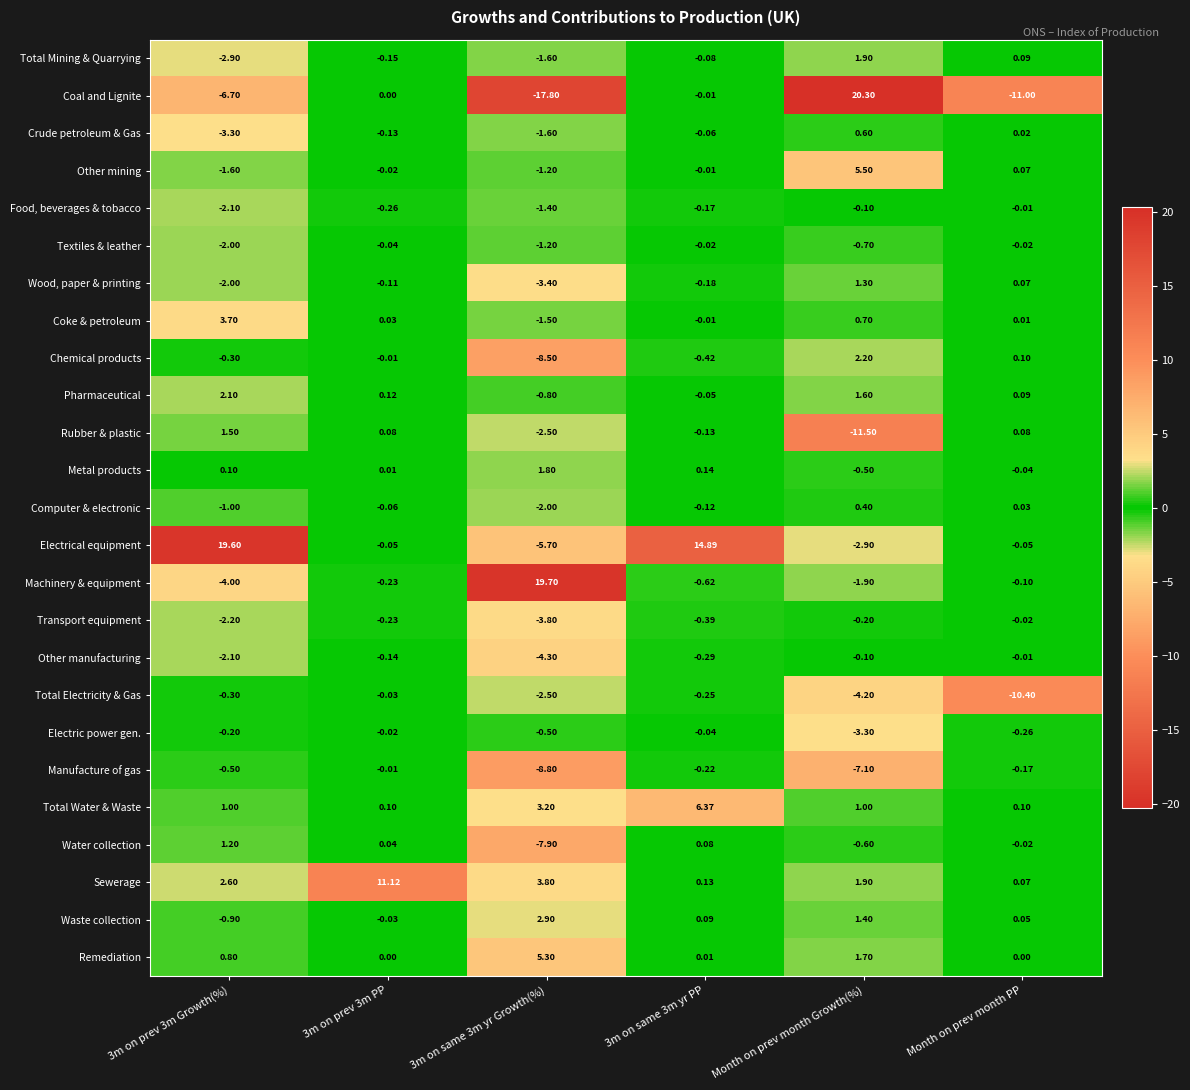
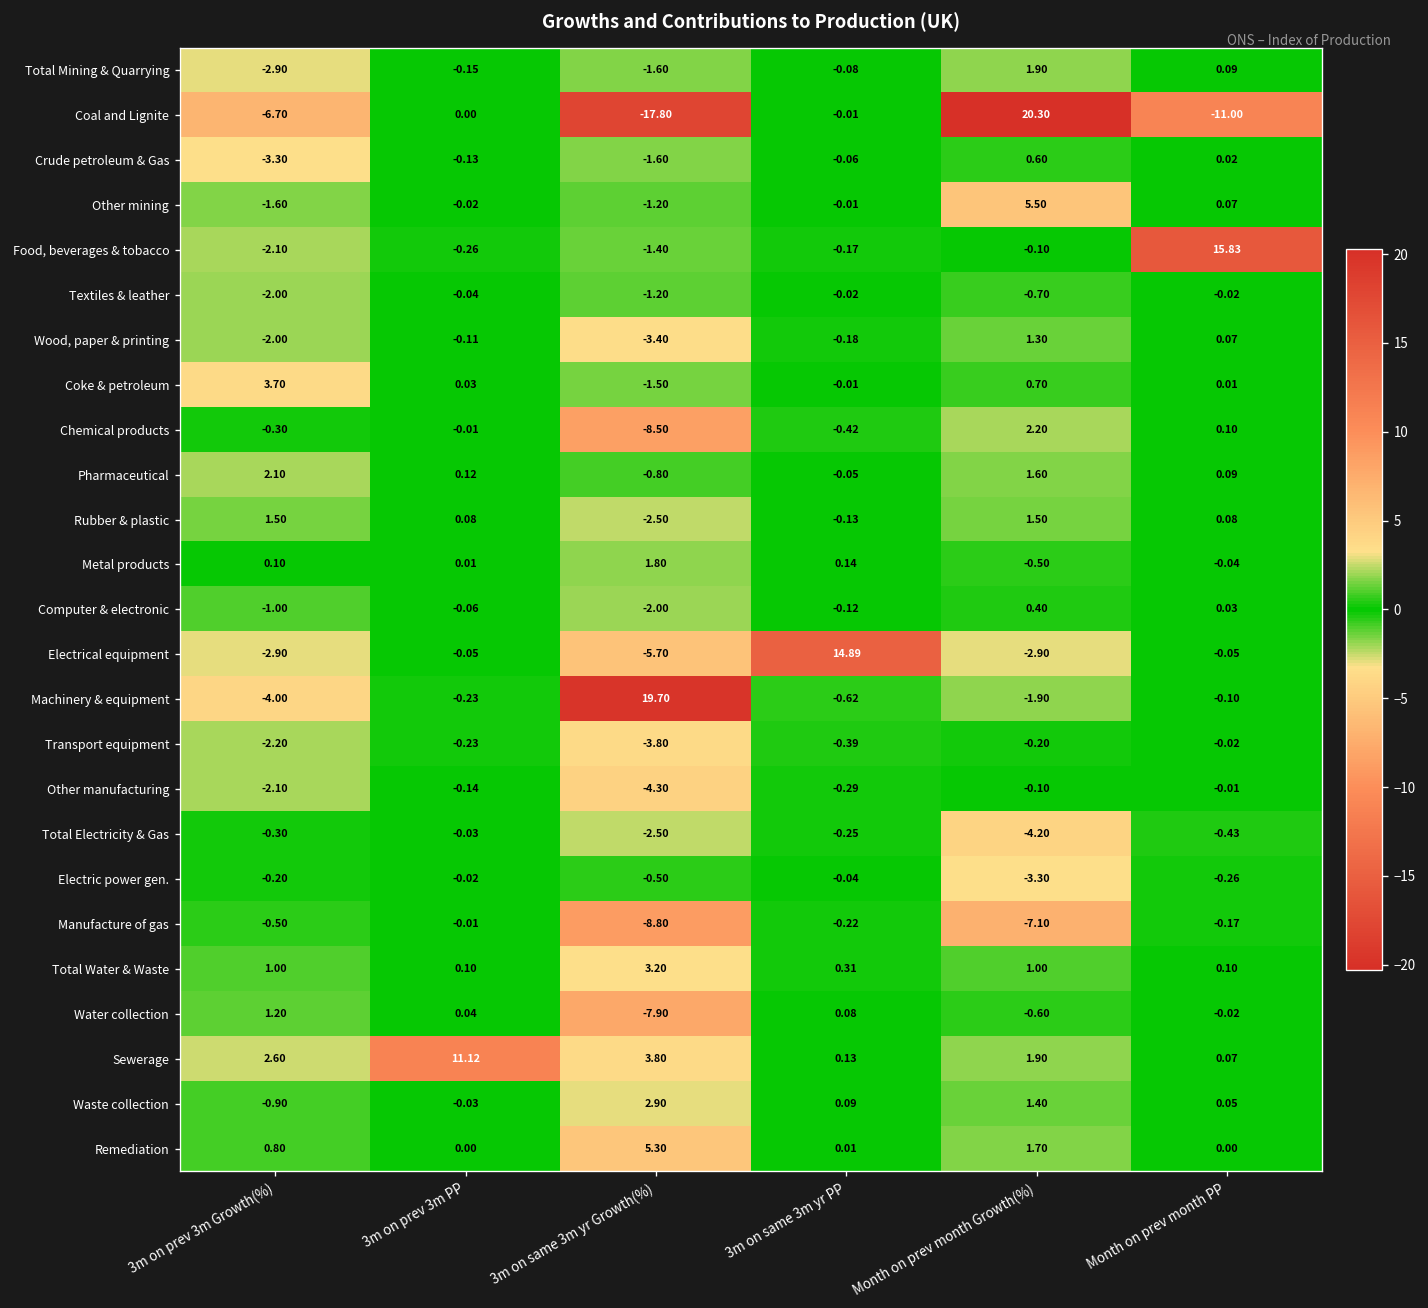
  {
    "Total Mining & Quarrying": {
      "3m on prev 3m Growth(%)": -2.90,
      "3m on prev 3m PP": -0.15,
      "3m on same 3m yr Growth(%)": -1.60,
      "3m on same 3m yr PP": -0.08,
      "Month on prev month Growth(%)": 1.90,
      "Month on prev month PP": 0.09
    },
    "Coal and Lignite": {
      "3m on prev 3m Growth(%)": -6.70,
      "3m on prev 3m PP": 0.00,
      "3m on same 3m yr Growth(%)": -17.80,
      "3m on same 3m yr PP": -0.01,
      "Month on prev month Growth(%)": 20.30,
      "Month on prev month PP": -11.00
    },
    "Crude petroleum & Gas": {
      "3m on prev 3m Growth(%)": -3.30,
      "3m on prev 3m PP": -0.13,
      "3m on same 3m yr Growth(%)": -1.60,
      "3m on same 3m yr PP": -0.06,
      "Month on prev month Growth(%)": 0.60,
      "Month on prev month PP": 0.02
    },
    "Other mining": {
      "3m on prev 3m Growth(%)": -1.60,
      "3m on prev 3m PP": -0.02,
      "3m on same 3m yr Growth(%)": -1.20,
      "3m on same 3m yr PP": -0.01,
      "Month on prev month Growth(%)": 5.50,
      "Month on prev month PP": 0.07
    },
    "Food, beverages & tobacco": {
      "3m on prev 3m Growth(%)": -2.10,
      "3m on prev 3m PP": -0.26,
      "3m on same 3m yr Growth(%)": -1.40,
      "3m on same 3m yr PP": -0.17,
      "Month on prev month Growth(%)": -0.10,
-     "Month on prev month PP": -0.01
+     "Month on prev month PP": 15.83
    },
    "Textiles & leather": {
      "3m on prev 3m Growth(%)": -2.00,
      "3m on prev 3m PP": -0.04,
      "3m on same 3m yr Growth(%)": -1.20,
      "3m on same 3m yr PP": -0.02,
      "Month on prev month Growth(%)": -0.70,
      "Month on prev month PP": -0.02
    },
    "Wood, paper & printing": {
      "3m on prev 3m Growth(%)": -2.00,
      "3m on prev 3m PP": -0.11,
      "3m on same 3m yr Growth(%)": -3.40,
      "3m on same 3m yr PP": -0.18,
      "Month on prev month Growth(%)": 1.30,
      "Month on prev month PP": 0.07
    },
    "Coke & petroleum": {
      "3m on prev 3m Growth(%)": 3.70,
      "3m on prev 3m PP": 0.03,
      "3m on same 3m yr Growth(%)": -1.50,
      "3m on same 3m yr PP": -0.01,
      "Month on prev month Growth(%)": 0.70,
      "Month on prev month PP": 0.01
    },
    "Chemical products": {
      "3m on prev 3m Growth(%)": -0.30,
      "3m on prev 3m PP": -0.01,
      "3m on same 3m yr Growth(%)": -8.50,
      "3m on same 3m yr PP": -0.42,
      "Month on prev month Growth(%)": 2.20,
      "Month on prev month PP": 0.10
    },
    "Pharmaceutical": {
      "3m on prev 3m Growth(%)": 2.10,
      "3m on prev 3m PP": 0.12,
      "3m on same 3m yr Growth(%)": -0.80,
      "3m on same 3m yr PP": -0.05,
      "Month on prev month Growth(%)": 1.60,
      "Month on prev month PP": 0.09
    },
    "Rubber & plastic": {
      "3m on prev 3m Growth(%)": 1.50,
      "3m on prev 3m PP": 0.08,
      "3m on same 3m yr Growth(%)": -2.50,
      "3m on same 3m yr PP": -0.13,
-     "Month on prev month Growth(%)": -11.50,
+     "Month on prev month Growth(%)": 1.50,
      "Month on prev month PP": 0.08
    },
    "Metal products": {
      "3m on prev 3m Growth(%)": 0.10,
      "3m on prev 3m PP": 0.01,
      "3m on same 3m yr Growth(%)": 1.80,
      "3m on same 3m yr PP": 0.14,
      "Month on prev month Growth(%)": -0.50,
      "Month on prev month PP": -0.04
    },
    "Computer & electronic": {
      "3m on prev 3m Growth(%)": -1.00,
      "3m on prev 3m PP": -0.06,
      "3m on same 3m yr Growth(%)": -2.00,
      "3m on same 3m yr PP": -0.12,
      "Month on prev month Growth(%)": 0.40,
      "Month on prev month PP": 0.03
    },
    "Electrical equipment": {
-     "3m on prev 3m Growth(%)": 19.60,
+     "3m on prev 3m Growth(%)": -2.90,
      "3m on prev 3m PP": -0.05,
      "3m on same 3m yr Growth(%)": -5.70,
      "3m on same 3m yr PP": 14.89,
      "Month on prev month Growth(%)": -2.90,
      "Month on prev month PP": -0.05
    },
    "Machinery & equipment": {
      "3m on prev 3m Growth(%)": -4.00,
      "3m on prev 3m PP": -0.23,
      "3m on same 3m yr Growth(%)": 19.70,
      "3m on same 3m yr PP": -0.62,
      "Month on prev month Growth(%)": -1.90,
      "Month on prev month PP": -0.10
    },
    "Transport equipment": {
      "3m on prev 3m Growth(%)": -2.20,
      "3m on prev 3m PP": -0.23,
      "3m on same 3m yr Growth(%)": -3.80,
      "3m on same 3m yr PP": -0.39,
      "Month on prev month Growth(%)": -0.20,
      "Month on prev month PP": -0.02
    },
    "Other manufacturing": {
      "3m on prev 3m Growth(%)": -2.10,
      "3m on prev 3m PP": -0.14,
      "3m on same 3m yr Growth(%)": -4.30,
      "3m on same 3m yr PP": -0.29,
      "Month on prev month Growth(%)": -0.10,
      "Month on prev month PP": -0.01
    },
    "Total Electricity & Gas": {
      "3m on prev 3m Growth(%)": -0.30,
      "3m on prev 3m PP": -0.03,
      "3m on same 3m yr Growth(%)": -2.50,
      "3m on same 3m yr PP": -0.25,
      "Month on prev month Growth(%)": -4.20,
-     "Month on prev month PP": -10.40
+     "Month on prev month PP": -0.43
    },
    "Electric power gen.": {
      "3m on prev 3m Growth(%)": -0.20,
      "3m on prev 3m PP": -0.02,
      "3m on same 3m yr Growth(%)": -0.50,
      "3m on same 3m yr PP": -0.04,
      "Month on prev month Growth(%)": -3.30,
      "Month on prev month PP": -0.26
    },
    "Manufacture of gas": {
      "3m on prev 3m Growth(%)": -0.50,
      "3m on prev 3m PP": -0.01,
      "3m on same 3m yr Growth(%)": -8.80,
      "3m on same 3m yr PP": -0.22,
      "Month on prev month Growth(%)": -7.10,
      "Month on prev month PP": -0.17
    },
    "Total Water & Waste": {
      "3m on prev 3m Growth(%)": 1.00,
      "3m on prev 3m PP": 0.10,
      "3m on same 3m yr Growth(%)": 3.20,
-     "3m on same 3m yr PP": 6.37,
+     "3m on same 3m yr PP": 0.31,
      "Month on prev month Growth(%)": 1.00,
      "Month on prev month PP": 0.10
    },
    "Water collection": {
      "3m on prev 3m Growth(%)": 1.20,
      "3m on prev 3m PP": 0.04,
      "3m on same 3m yr Growth(%)": -7.90,
      "3m on same 3m yr PP": 0.08,
      "Month on prev month Growth(%)": -0.60,
      "Month on prev month PP": -0.02
    },
    "Sewerage": {
      "3m on prev 3m Growth(%)": 2.60,
      "3m on prev 3m PP": 11.12,
      "3m on same 3m yr Growth(%)": 3.80,
      "3m on same 3m yr PP": 0.13,
      "Month on prev month Growth(%)": 1.90,
      "Month on prev month PP": 0.07
    },
    "Waste collection": {
      "3m on prev 3m Growth(%)": -0.90,
      "3m on prev 3m PP": -0.03,
      "3m on same 3m yr Growth(%)": 2.90,
      "3m on same 3m yr PP": 0.09,
      "Month on prev month Growth(%)": 1.40,
      "Month on prev month PP": 0.05
    },
    "Remediation": {
      "3m on prev 3m Growth(%)": 0.80,
      "3m on prev 3m PP": 0.00,
      "3m on same 3m yr Growth(%)": 5.30,
      "3m on same 3m yr PP": 0.01,
      "Month on prev month Growth(%)": 1.70,
      "Month on prev month PP": 0.00
    }
  }
